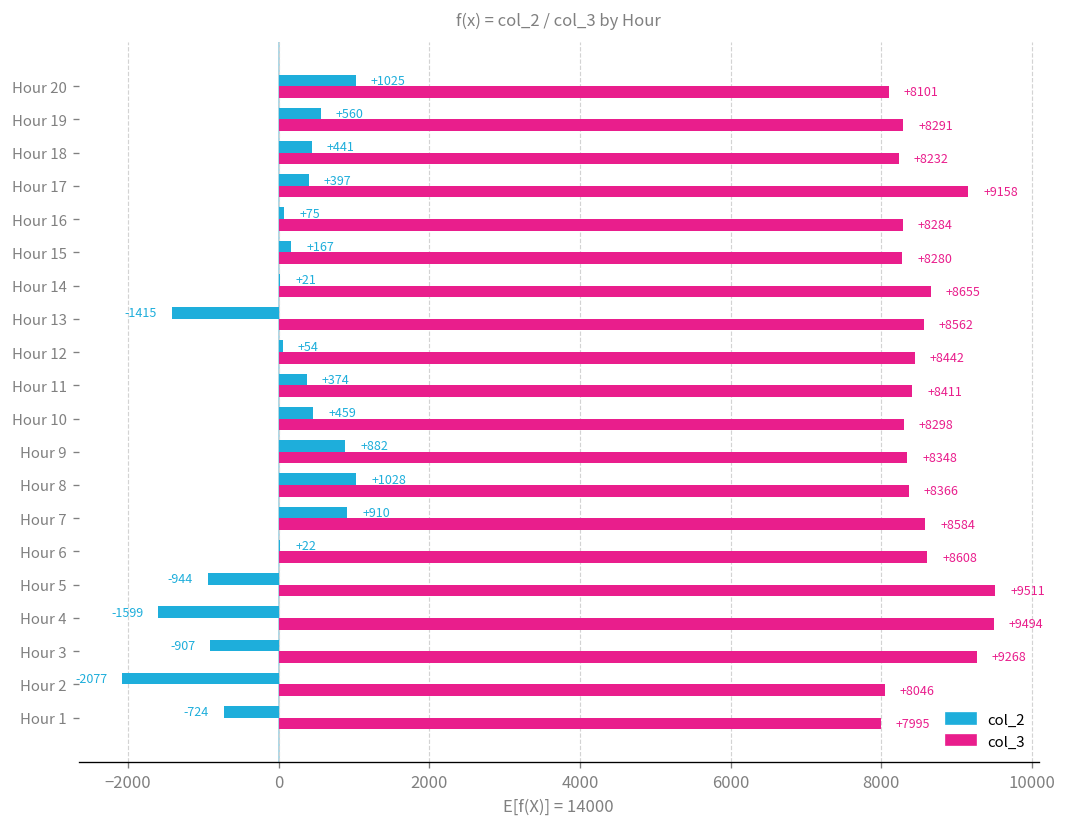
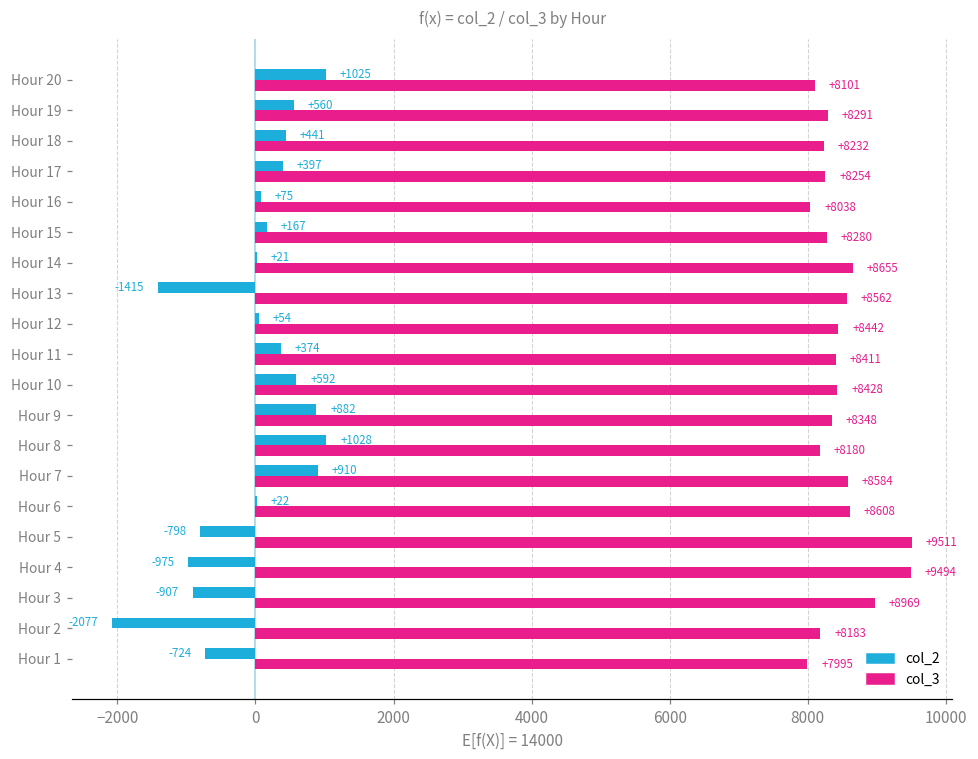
  {
    "col_2": {
      "Hour 20": "+1025",
      "Hour 19": "+560",
      "Hour 18": "+441",
      "Hour 17": "+397",
      "Hour 16": "+75",
      "Hour 15": "+167",
      "Hour 14": "+21",
      "Hour 13": "-1415",
      "Hour 12": "+54",
      "Hour 11": "+374",
-     "Hour 10": "+459",
+     "Hour 10": "+592",
      "Hour 9": "+882",
      "Hour 8": "+1028",
      "Hour 7": "+910",
      "Hour 6": "+22",
-     "Hour 5": "-944",
-     "Hour 4": "-1599",
+     "Hour 5": "-798",
+     "Hour 4": "-975",
      "Hour 3": "-907",
      "Hour 2": "-2077",
      "Hour 1": "-724"
    },
    "col_3": {
      "Hour 20": "+8101",
      "Hour 19": "+8291",
      "Hour 18": "+8232",
-     "Hour 17": "+9158",
-     "Hour 16": "+8284",
+     "Hour 17": "+8254",
+     "Hour 16": "+8038",
      "Hour 15": "+8280",
      "Hour 14": "+8655",
      "Hour 13": "+8562",
      "Hour 12": "+8442",
      "Hour 11": "+8411",
-     "Hour 10": "+8298",
+     "Hour 10": "+8428",
      "Hour 9": "+8348",
-     "Hour 8": "+8366",
+     "Hour 8": "+8180",
      "Hour 7": "+8584",
      "Hour 6": "+8608",
      "Hour 5": "+9511",
      "Hour 4": "+9494",
-     "Hour 3": "+9268",
-     "Hour 2": "+8046",
+     "Hour 3": "+8969",
+     "Hour 2": "+8183",
      "Hour 1": "+7995"
    }
  }
